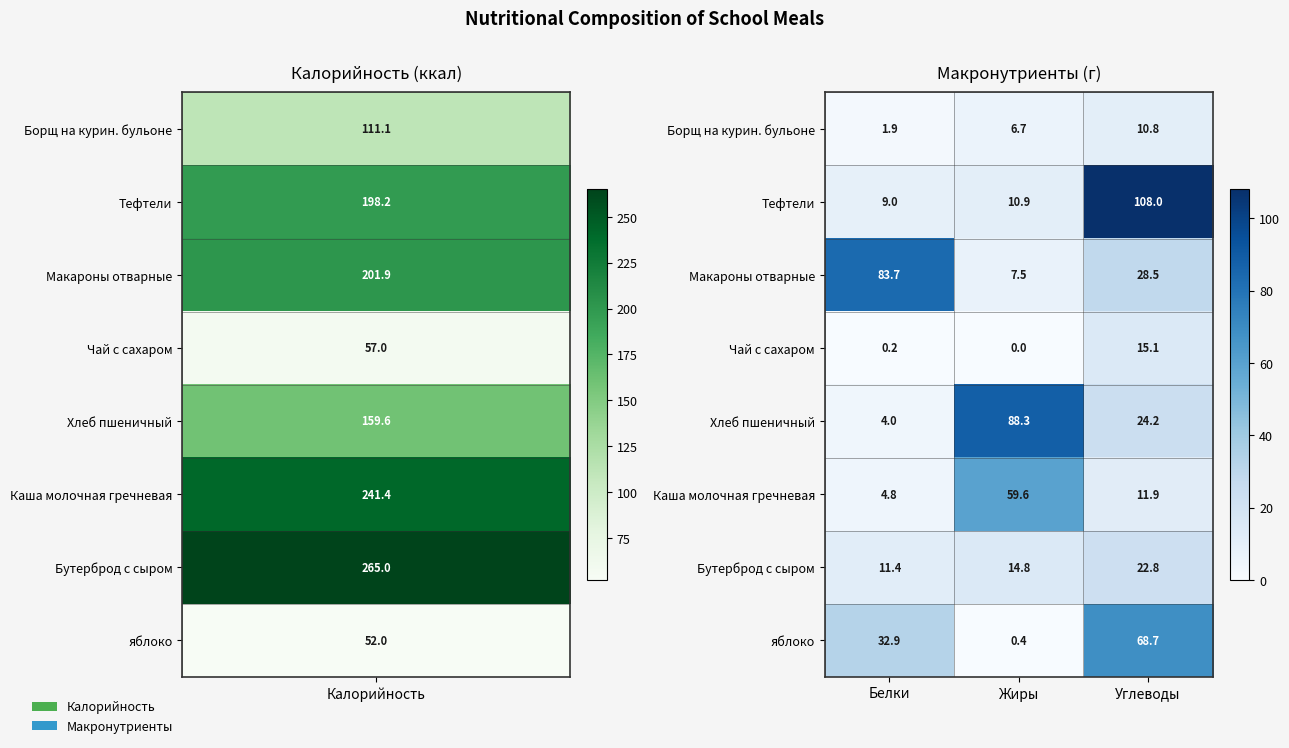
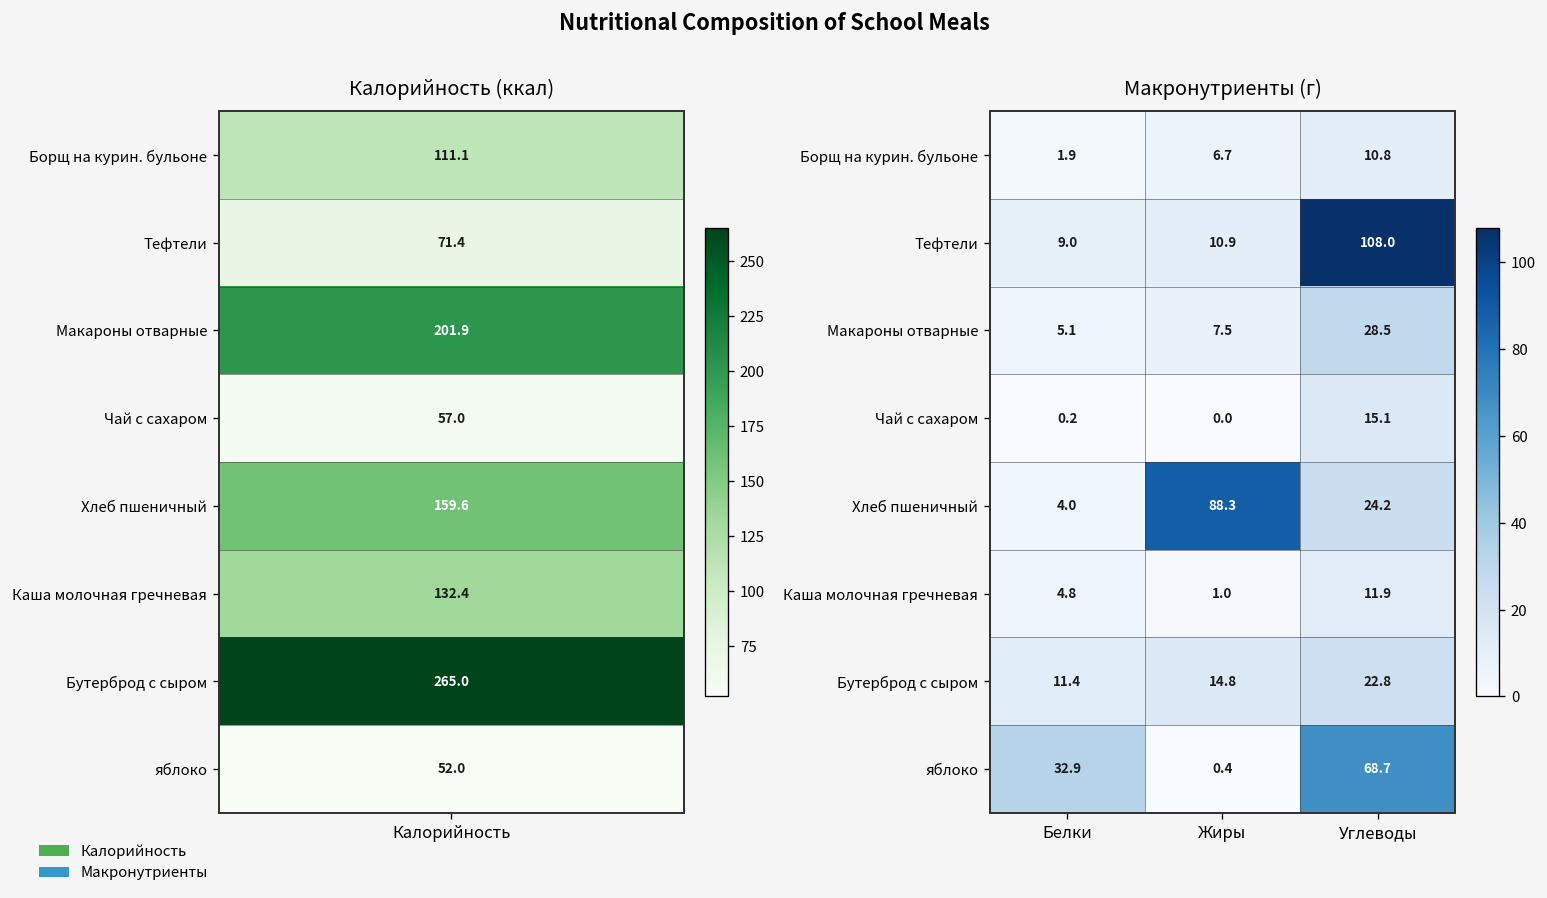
  {
    "Калорийность (ккал)": {
      "Борщ на курин. бульоне": {
        "Калорийность": 111.1
      },
      "Тефтели": {
-       "Калорийность": 198.2
+       "Калорийность": 71.4
      },
      "Макароны отварные": {
        "Калорийность": 201.9
      },
      "Чай с сахаром": {
        "Калорийность": 57.0
      },
      "Хлеб пшеничный": {
        "Калорийность": 159.6
      },
      "Каша молочная гречневая": {
-       "Калорийность": 241.4
+       "Калорийность": 132.4
      },
      "Бутерброд с сыром": {
        "Калорийность": 265.0
      },
      "яблоко": {
        "Калорийность": 52.0
      }
    },
    "Макронутриенты (г)": {
      "Борщ на курин. бульоне": {
        "Белки": 1.9,
        "Жиры": 6.7,
        "Углеводы": 10.8
      },
      "Тефтели": {
        "Белки": 9.0,
        "Жиры": 10.9,
        "Углеводы": 108.0
      },
      "Макароны отварные": {
-       "Белки": 83.7,
+       "Белки": 5.1,
        "Жиры": 7.5,
        "Углеводы": 28.5
      },
      "Чай с сахаром": {
        "Белки": 0.2,
        "Жиры": 0.0,
        "Углеводы": 15.1
      },
      "Хлеб пшеничный": {
        "Белки": 4.0,
        "Жиры": 88.3,
        "Углеводы": 24.2
      },
      "Каша молочная гречневая": {
        "Белки": 4.8,
-       "Жиры": 59.6,
+       "Жиры": 1.0,
        "Углеводы": 11.9
      },
      "Бутерброд с сыром": {
        "Белки": 11.4,
        "Жиры": 14.8,
        "Углеводы": 22.8
      },
      "яблоко": {
        "Белки": 32.9,
        "Жиры": 0.4,
        "Углеводы": 68.7
      }
    }
  }
